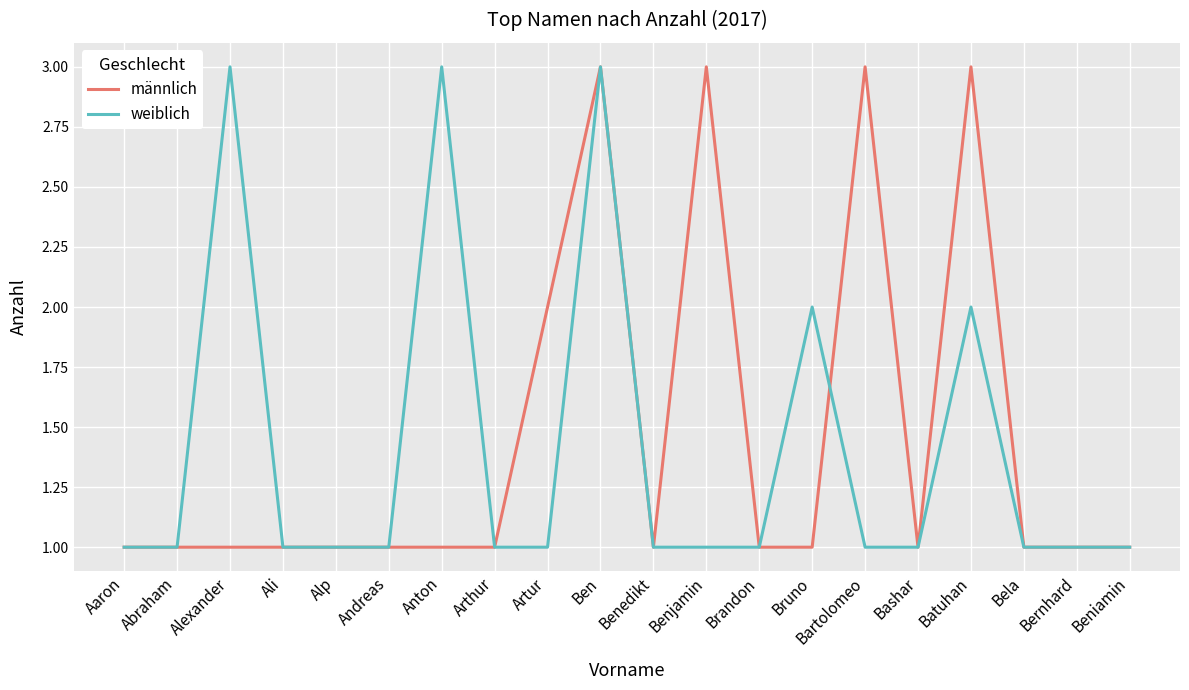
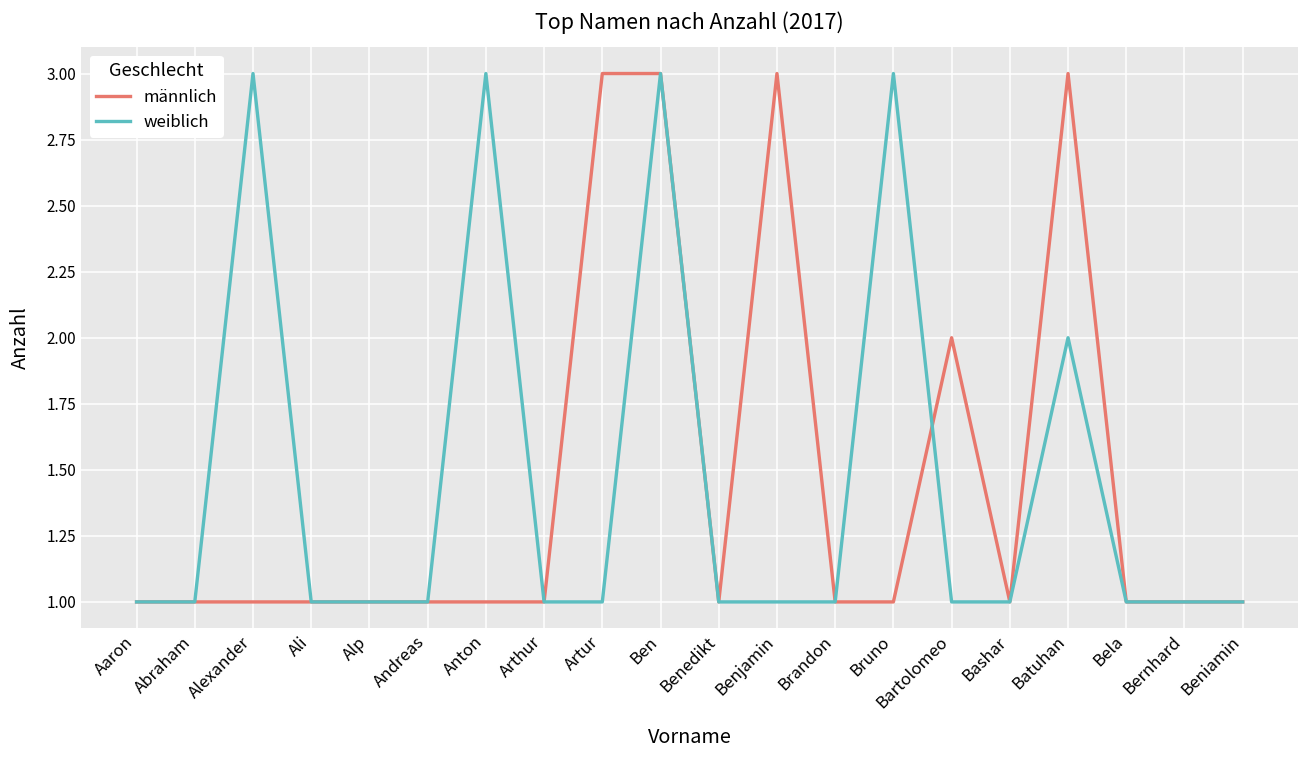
  {
    "männlich": {
      "Alexander": 1,
      "Anton": 1,
-     "Artur": 2,
+     "Artur": 3,
      "Benjamin": 3,
      "Bruno": 1,
-     "Bartolomeo": 3,
+     "Bartolomeo": 2,
      "Batuhan": 3
    },
    "weiblich": {
      "Alexander": 3,
      "Anton": 3,
      "Artur": 1,
      "Benjamin": 1,
-     "Bruno": 2,
+     "Bruno": 3,
      "Bartolomeo": 1,
      "Batuhan": 2
    }
  }
